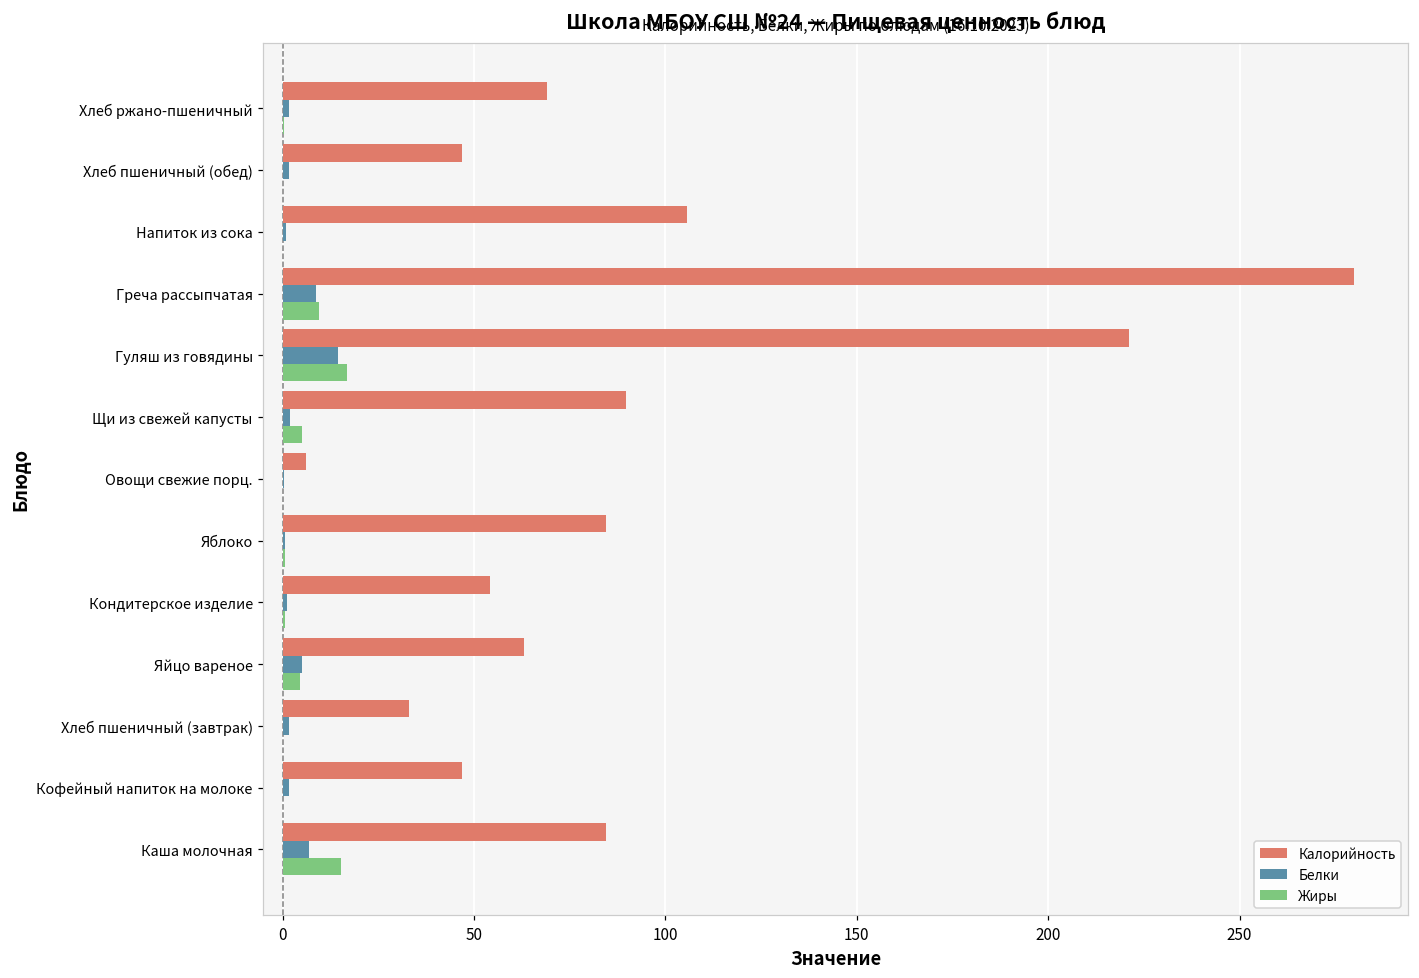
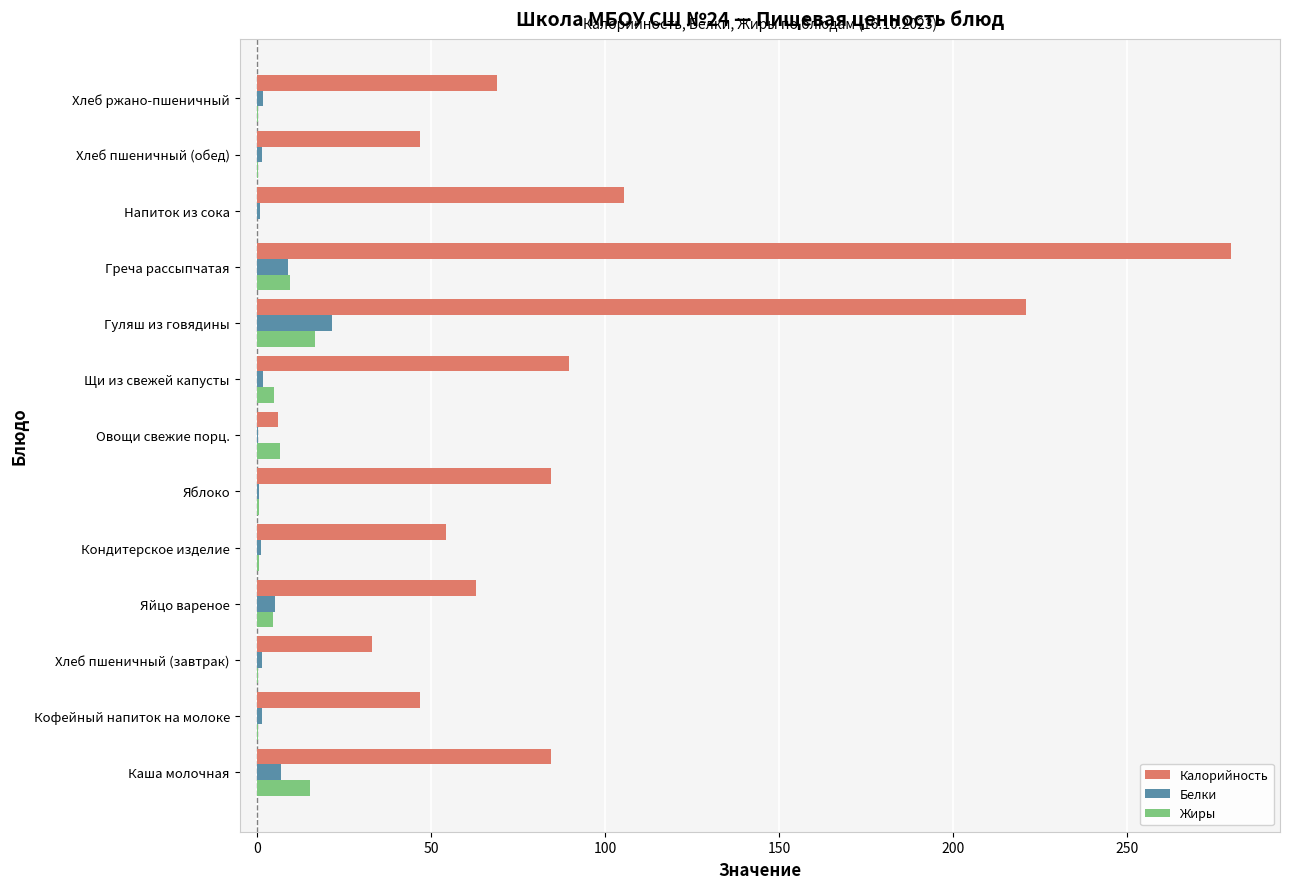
  {
    "Калорийность": {
      "Хлеб ржано-пшеничный": 69,
      "Хлеб пшеничный (обед)": 47,
      "Напиток из сока": 106,
      "Греча рассыпчатая": 280,
      "Гуляш из говядины": 221,
      "Щи из свежей капусты": 90,
      "Овощи свежие порц.": 6,
      "Яблоко": 85,
      "Кондитерское изделие": 54,
      "Яйцо вареное": 63,
      "Хлеб пшеничный (завтрак)": 33,
      "Кофейный напиток на молоке": 47,
      "Каша молочная": 85
    },
    "Белки": {
      "Хлеб ржано-пшеничный": 2,
      "Хлеб пшеничный (обед)": 2,
      "Напиток из сока": 1,
      "Греча рассыпчатая": 9,
-     "Гуляш из говядины": 15,
+     "Гуляш из говядины": 21,
      "Щи из свежей капусты": 2,
      "Яблоко": 1,
      "Кондитерское изделие": 1,
      "Яйцо вареное": 5,
      "Хлеб пшеничный (завтрак)": 2,
      "Кофейный напиток на молоке": 2,
      "Каша молочная": 7
    },
    "Жиры": {
      "Греча рассыпчатая": 10,
      "Гуляш из говядины": 17,
      "Щи из свежей капусты": 5,
-     "Овощи свежие порц.": 0,
+     "Овощи свежие порц.": 7,
      "Яйцо вареное": 5,
      "Каша молочная": 15
    }
  }
